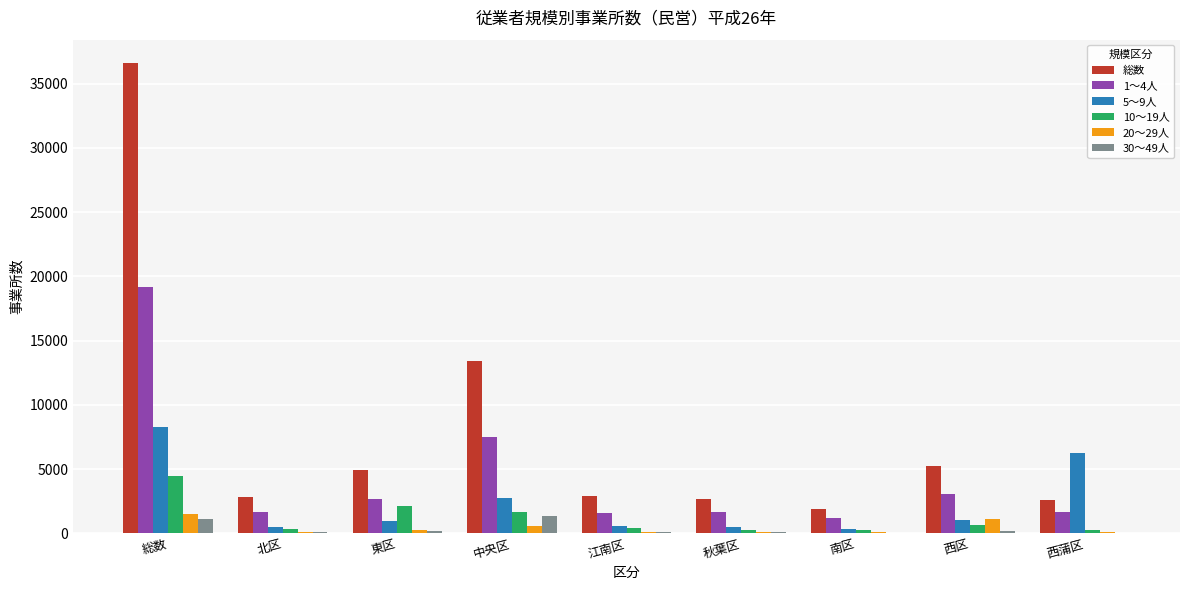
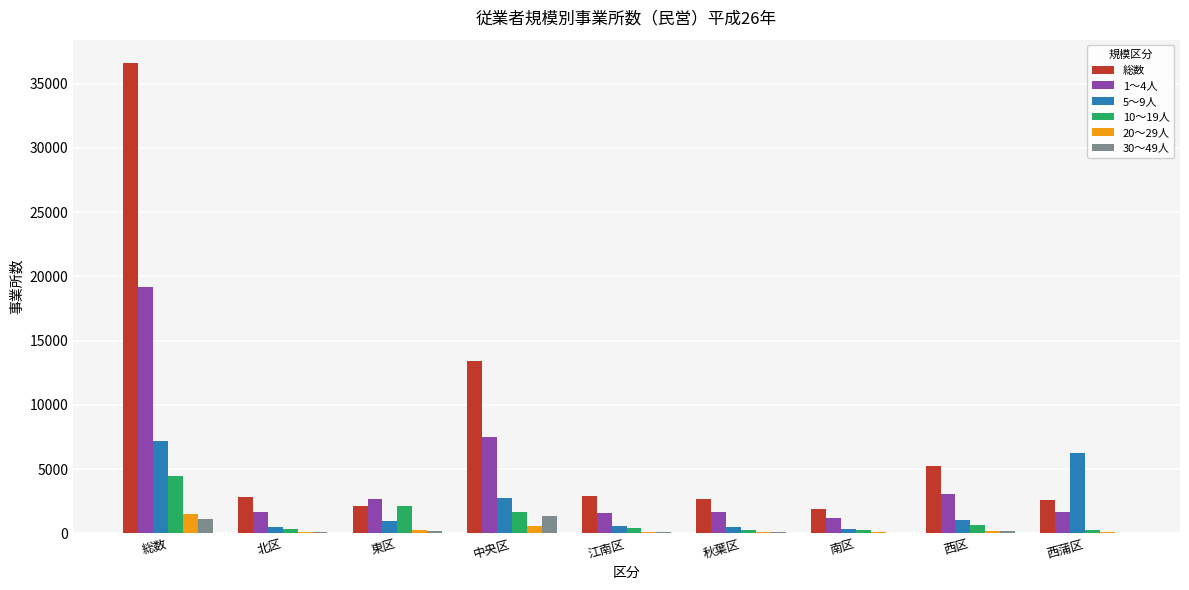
  {
    "総数": {
      "総数": 36600,
      "北区": 2900,
-     "東区": 4900,
+     "東区": 2100,
      "中央区": 13400,
      "江南区": 2900,
      "秋葉区": 2700,
      "南区": 1900,
      "西区": 5300,
      "西蒲区": 2600
    },
    "1～4人": {
      "総数": 19200,
      "北区": 1700,
      "東区": 2600,
      "中央区": 7500,
      "江南区": 1600,
      "秋葉区": 1700,
      "南区": 1200,
      "西区": 3100,
      "西蒲区": 1700
    },
    "5～9人": {
-     "総数": 8300,
+     "総数": 7200,
      "北区": 500,
      "東区": 1000,
      "中央区": 2800,
      "江南区": 600,
      "秋葉区": 500,
      "南区": 300,
      "西区": 1000,
      "西蒲区": 6200
    },
    "10～19人": {
      "総数": 4500,
      "北区": 300,
      "東区": 2100,
      "中央区": 1600,
      "江南区": 400,
      "秋葉区": 300,
      "南区": 200,
      "西区": 600,
      "西蒲区": 300
    },
    "20～29人": {
      "総数": 1500,
      "東区": 300,
      "中央区": 600,
-     "西区": 1100
+     "西区": 200
    },
    "30～49人": {
      "総数": 1100,
      "中央区": 1400
    }
  }
